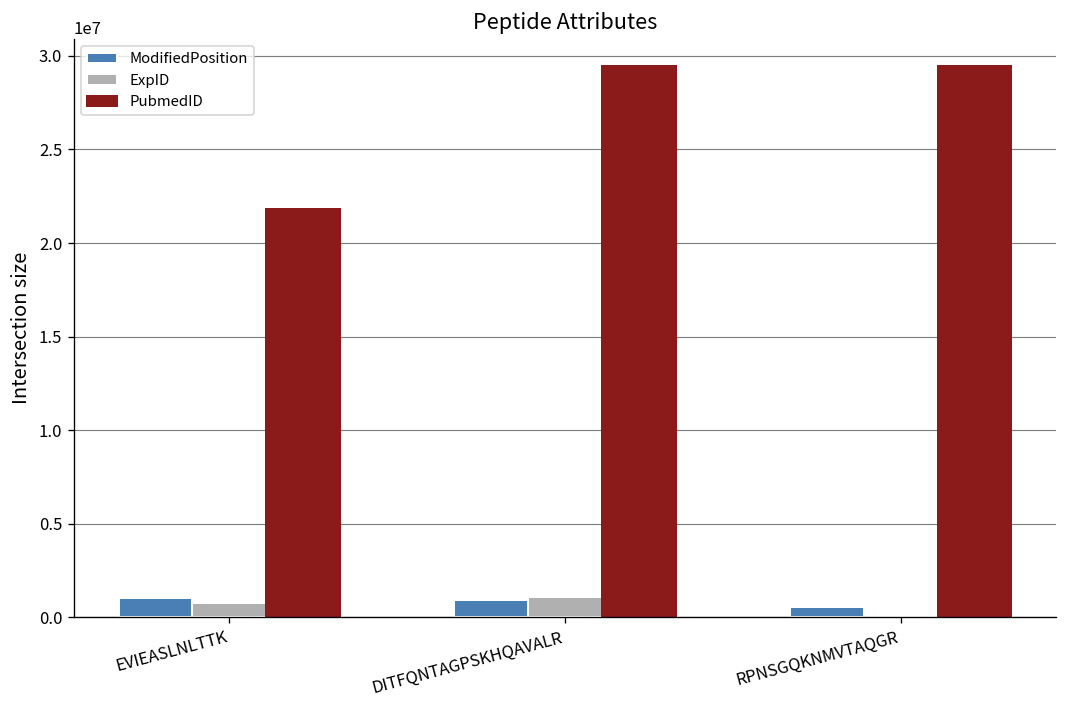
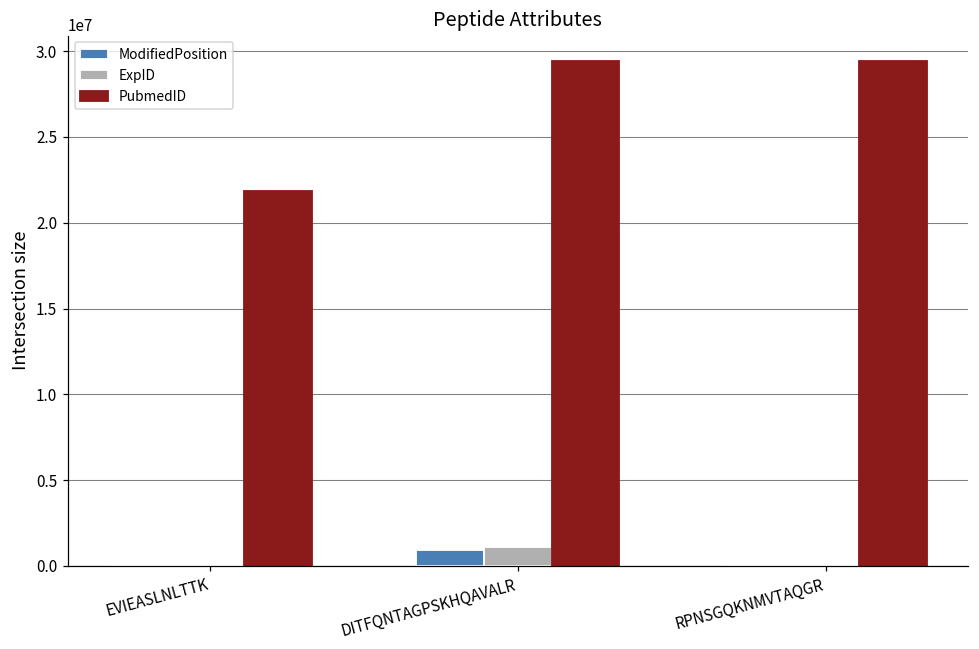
  {
    "ModifiedPosition": {
-     "EVIEASLNLTTK": 1000000,
+     "EVIEASLNLTTK": 0,
      "DITFQNTAGPSKHQAVALR": 900000,
-     "RPNSGQKNMVTAQGR": 500000
+     "RPNSGQKNMVTAQGR": 0
    },
    "ExpID": {
-     "EVIEASLNLTTK": 800000,
+     "EVIEASLNLTTK": 0,
      "DITFQNTAGPSKHQAVALR": 1100000
    },
    "PubmedID": {
      "EVIEASLNLTTK": 21800000,
      "DITFQNTAGPSKHQAVALR": 29400000,
      "RPNSGQKNMVTAQGR": 29400000
    }
  }
